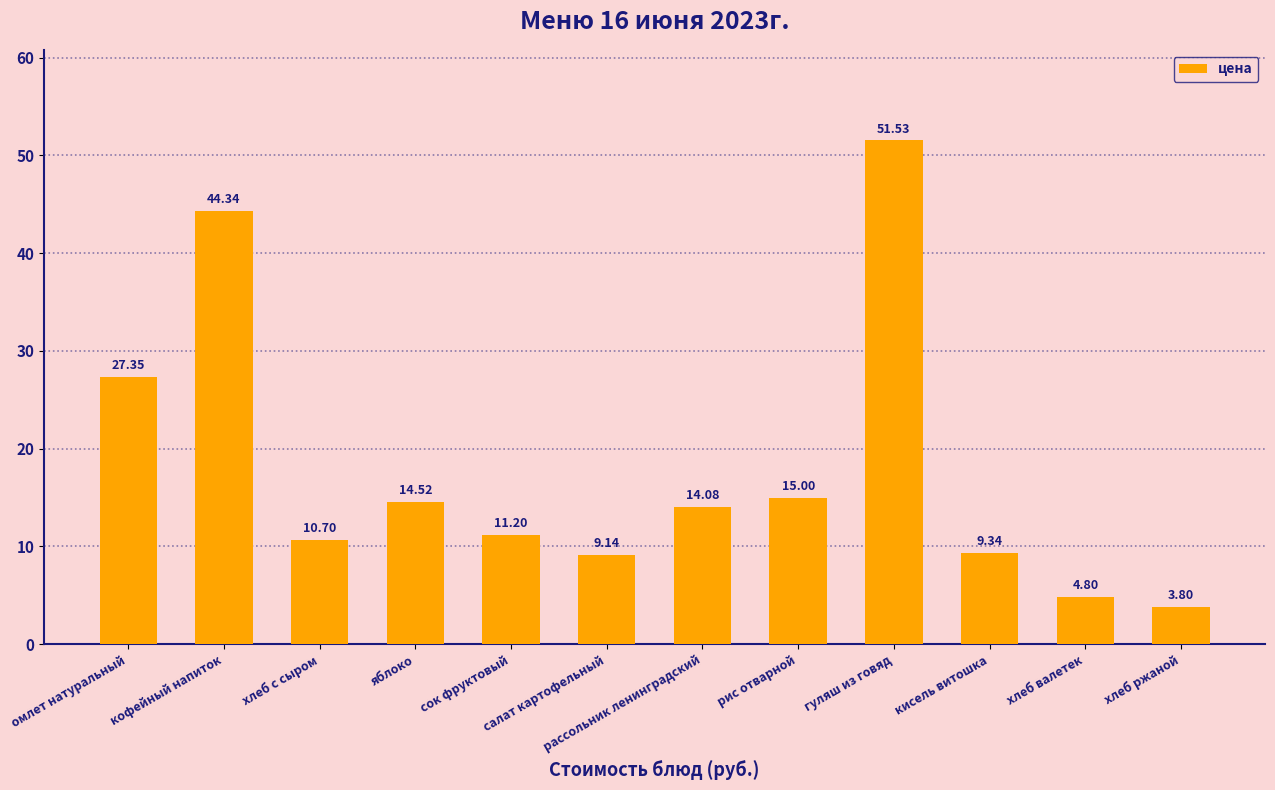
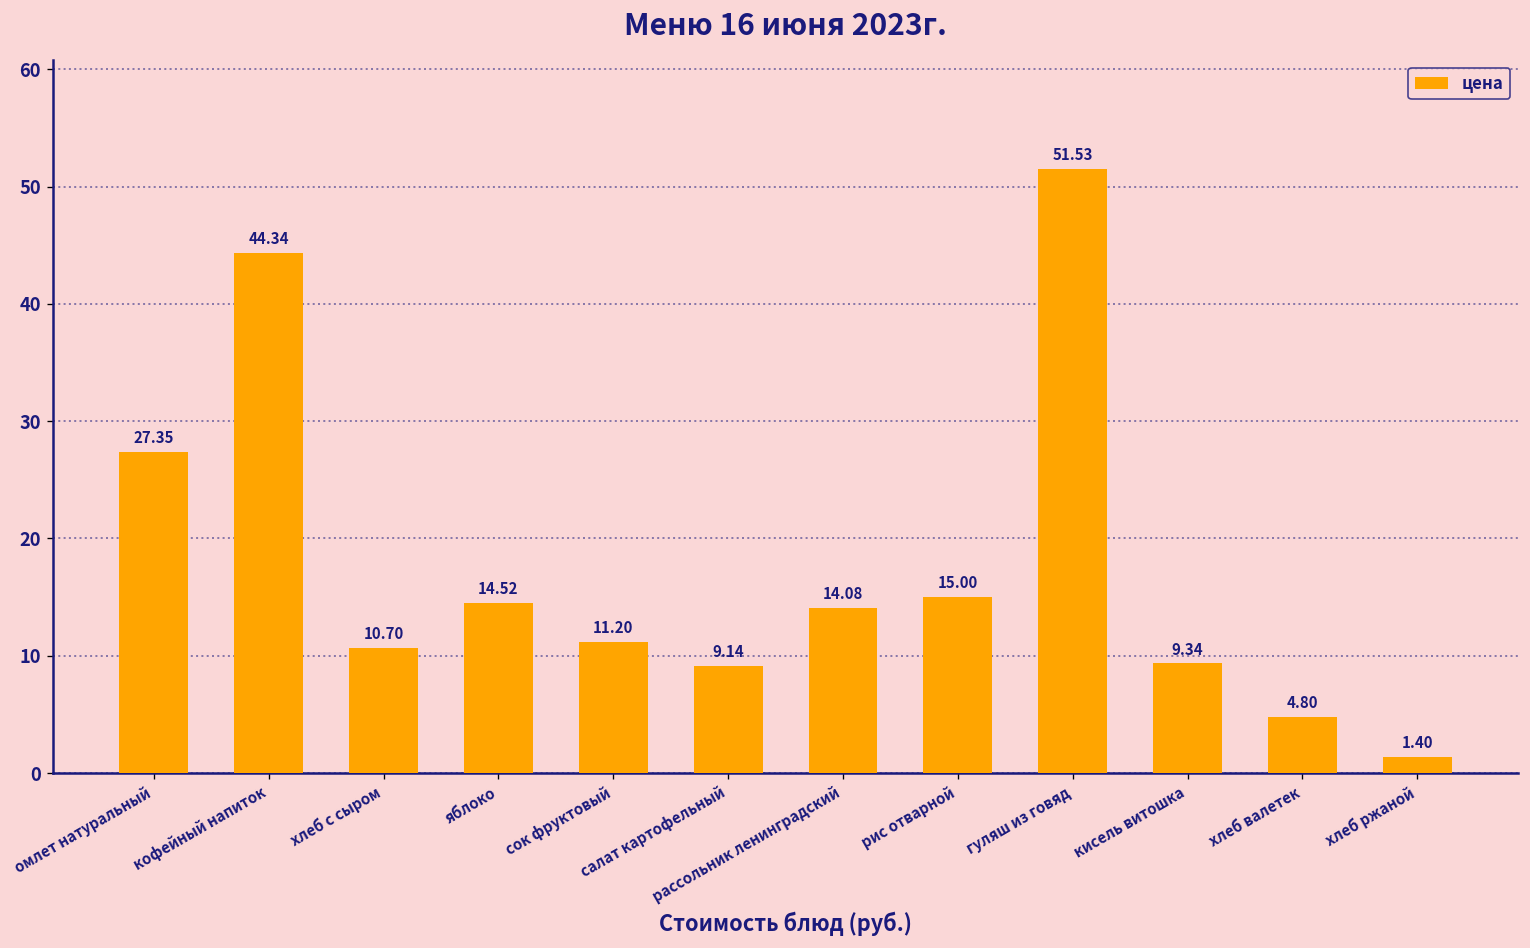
  {
    "омлет натуральный": 27.35,
    "кофейный напиток": 44.34,
    "хлеб с сыром": 10.70,
    "яблоко": 14.52,
    "сок фруктовый": 11.20,
    "салат картофельный": 9.14,
    "рассольник ленинградский": 14.08,
    "рис отварной": 15.00,
    "гуляш из говяд": 51.53,
    "кисель витошка": 9.34,
    "хлеб валетек": 4.80,
-   "хлеб ржаной": 3.80
+   "хлеб ржаной": 1.40
  }
